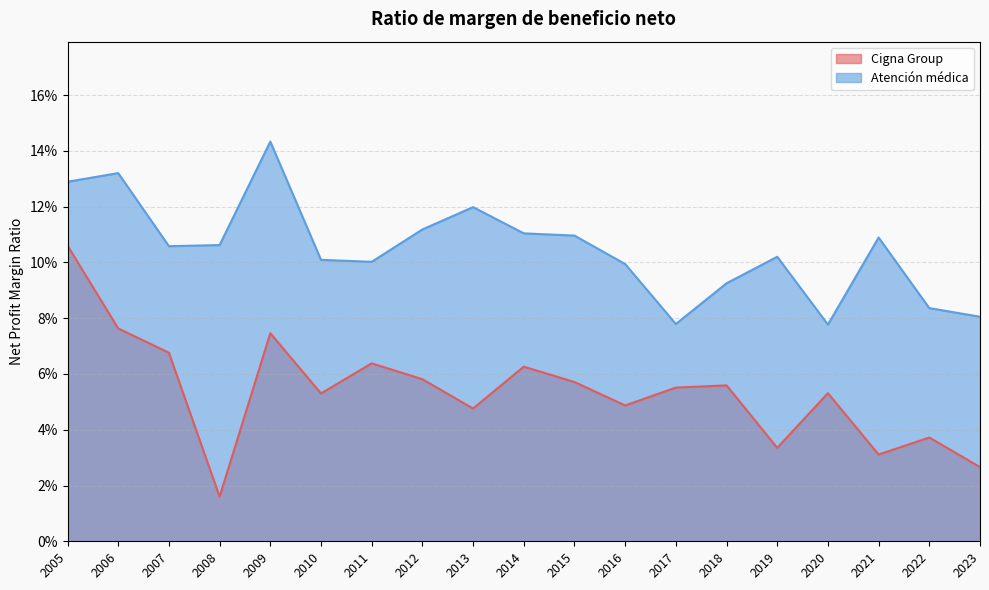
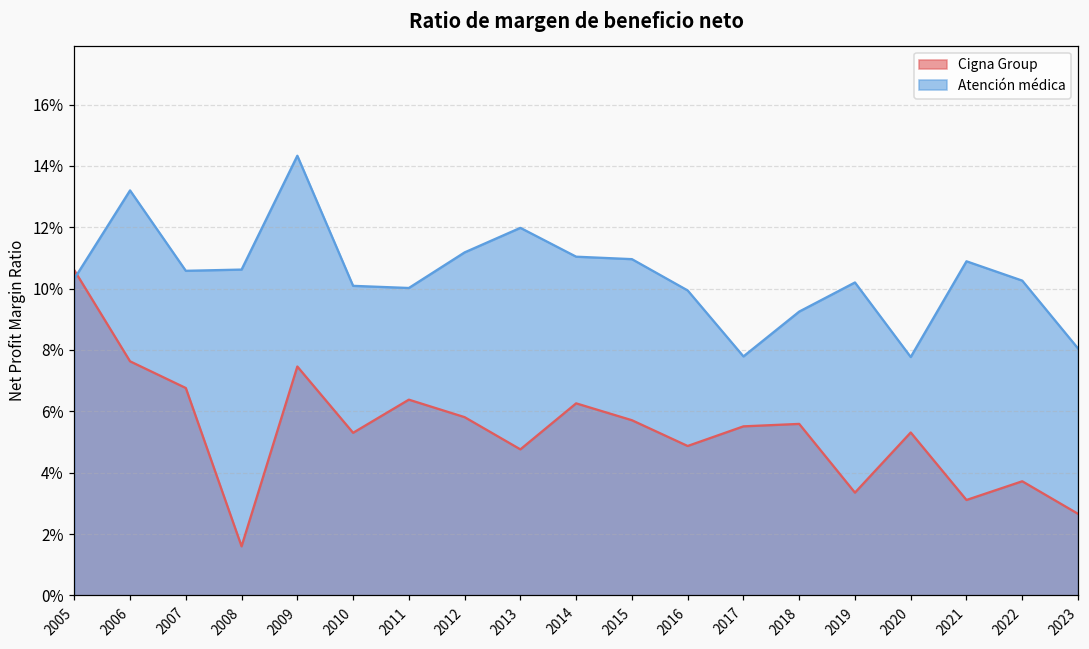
  {
    "Cigna Group": {
      "2005": "10.6%",
      "2006": "7.6%",
      "2007": "6.8%",
      "2008": "1.6%",
      "2009": "7.5%",
      "2010": "5.3%",
      "2011": "6.4%",
      "2012": "5.8%",
      "2013": "4.8%",
      "2014": "6.3%",
      "2015": "5.7%",
      "2016": "4.9%",
      "2017": "5.5%",
      "2018": "5.6%",
      "2019": "3.4%",
      "2020": "5.3%",
      "2021": "3.1%",
      "2022": "3.7%",
      "2023": "2.7%"
    },
    "Atención médica": {
-     "2005": "12.9%",
+     "2005": "10.3%",
      "2006": "13.2%",
      "2007": "10.6%",
      "2008": "10.6%",
      "2009": "14.3%",
      "2010": "10.1%",
      "2011": "10.0%",
      "2012": "11.2%",
      "2013": "12.0%",
      "2014": "11.0%",
      "2015": "11.0%",
      "2016": "9.9%",
      "2017": "7.8%",
      "2018": "9.3%",
      "2019": "10.2%",
      "2020": "7.8%",
      "2021": "10.9%",
-     "2022": "8.4%",
+     "2022": "10.3%",
      "2023": "8.1%"
    }
  }
